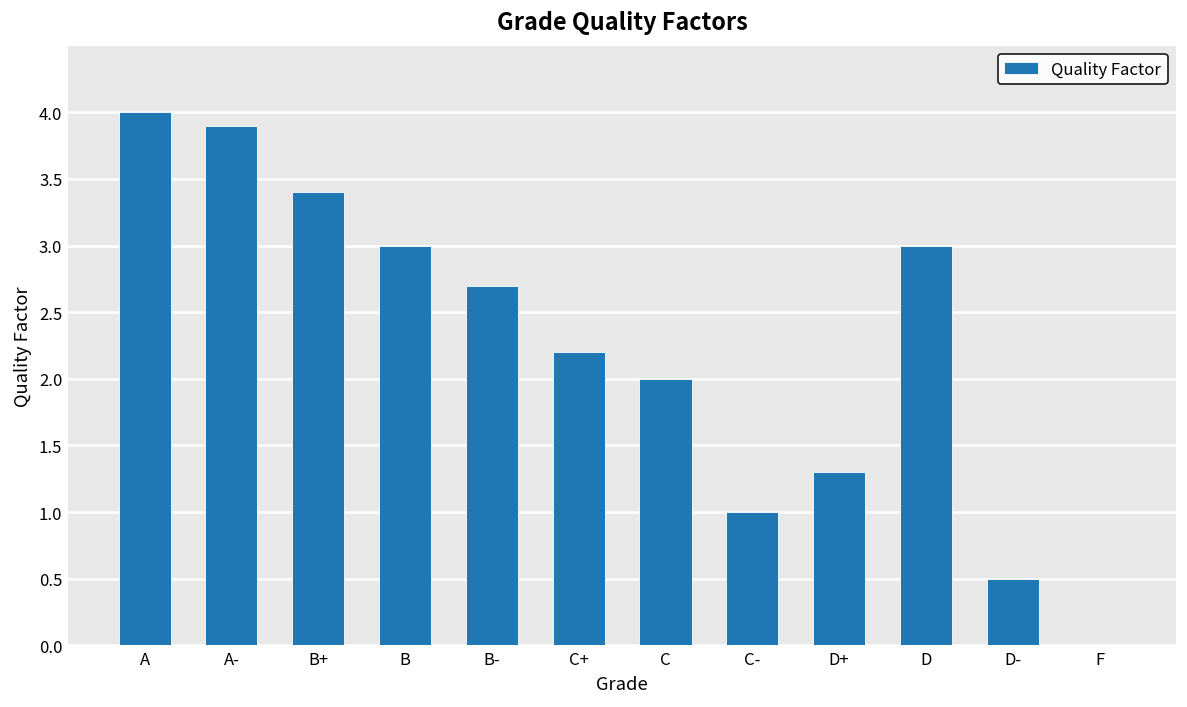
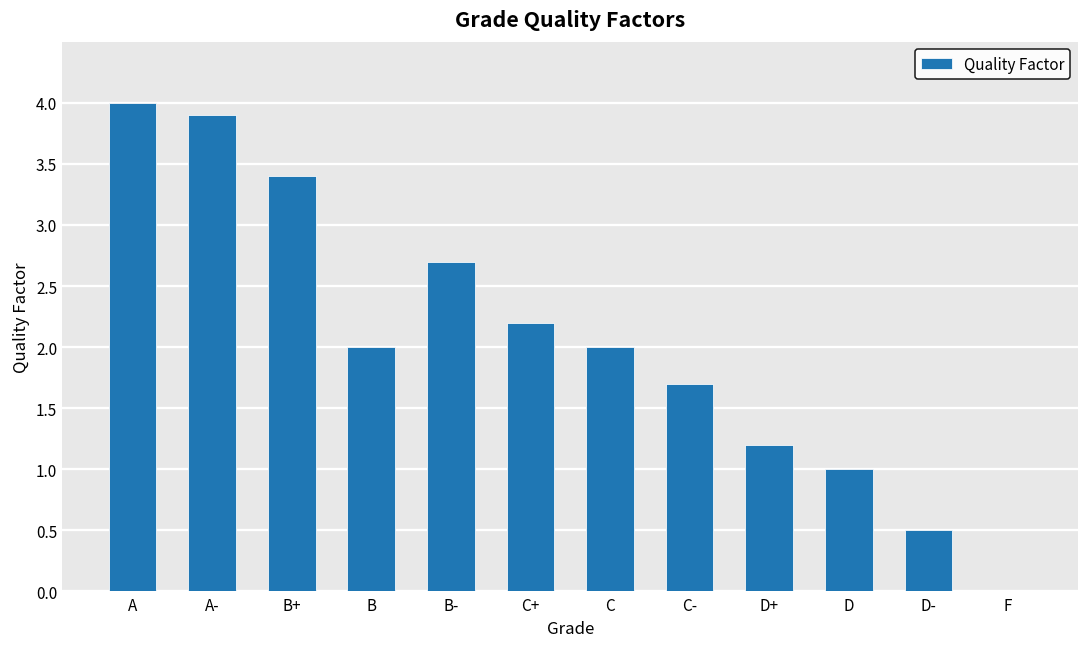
  {
    "A": 4.0,
    "A-": 3.9,
    "B+": 3.4,
-   "B": 3,
+   "B": 2,
    "B-": 2.7,
    "C+": 2.2,
    "C": 2.0,
-   "C-": 1.0,
-   "D+": 1.3,
-   "D": 3,
+   "C-": 1.7,
+   "D+": 1.2,
+   "D": 1,
    "D-": 0.5,
    "F": 0.0
  }
